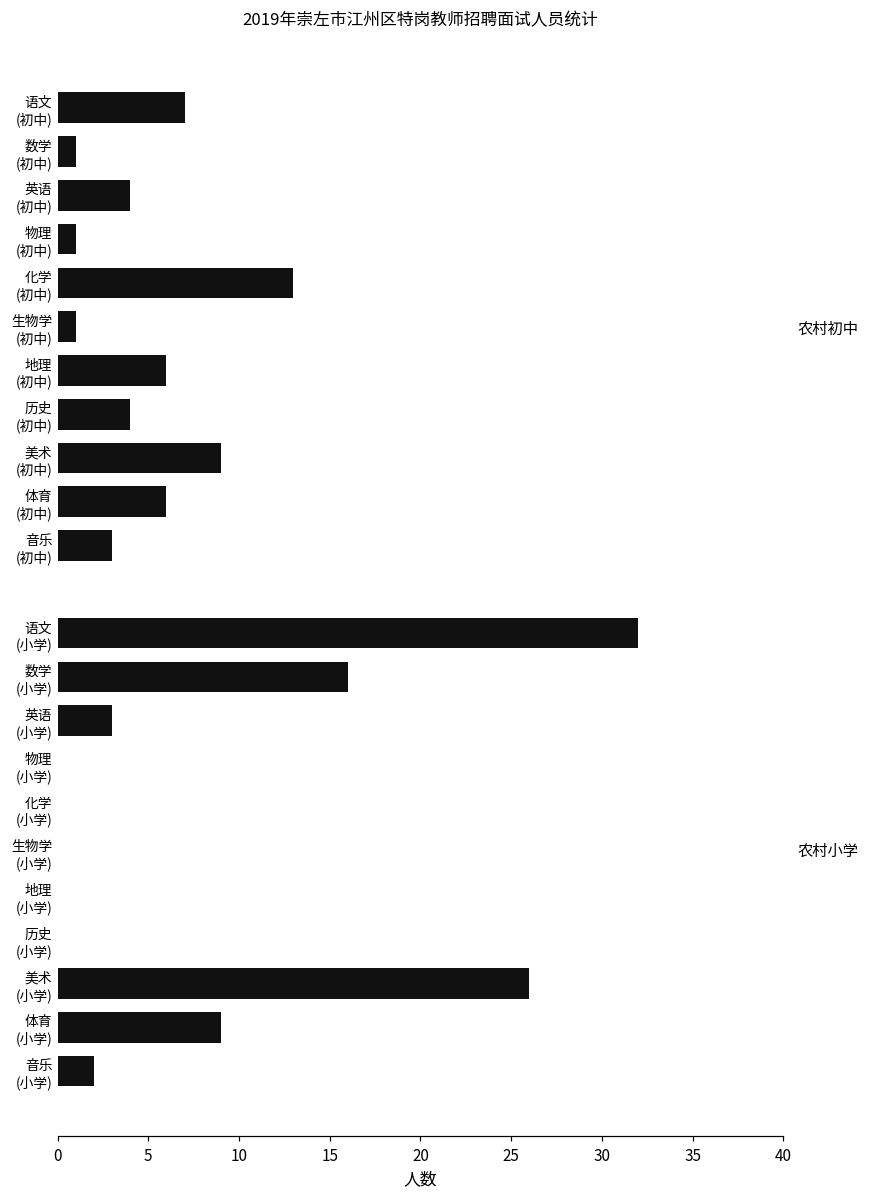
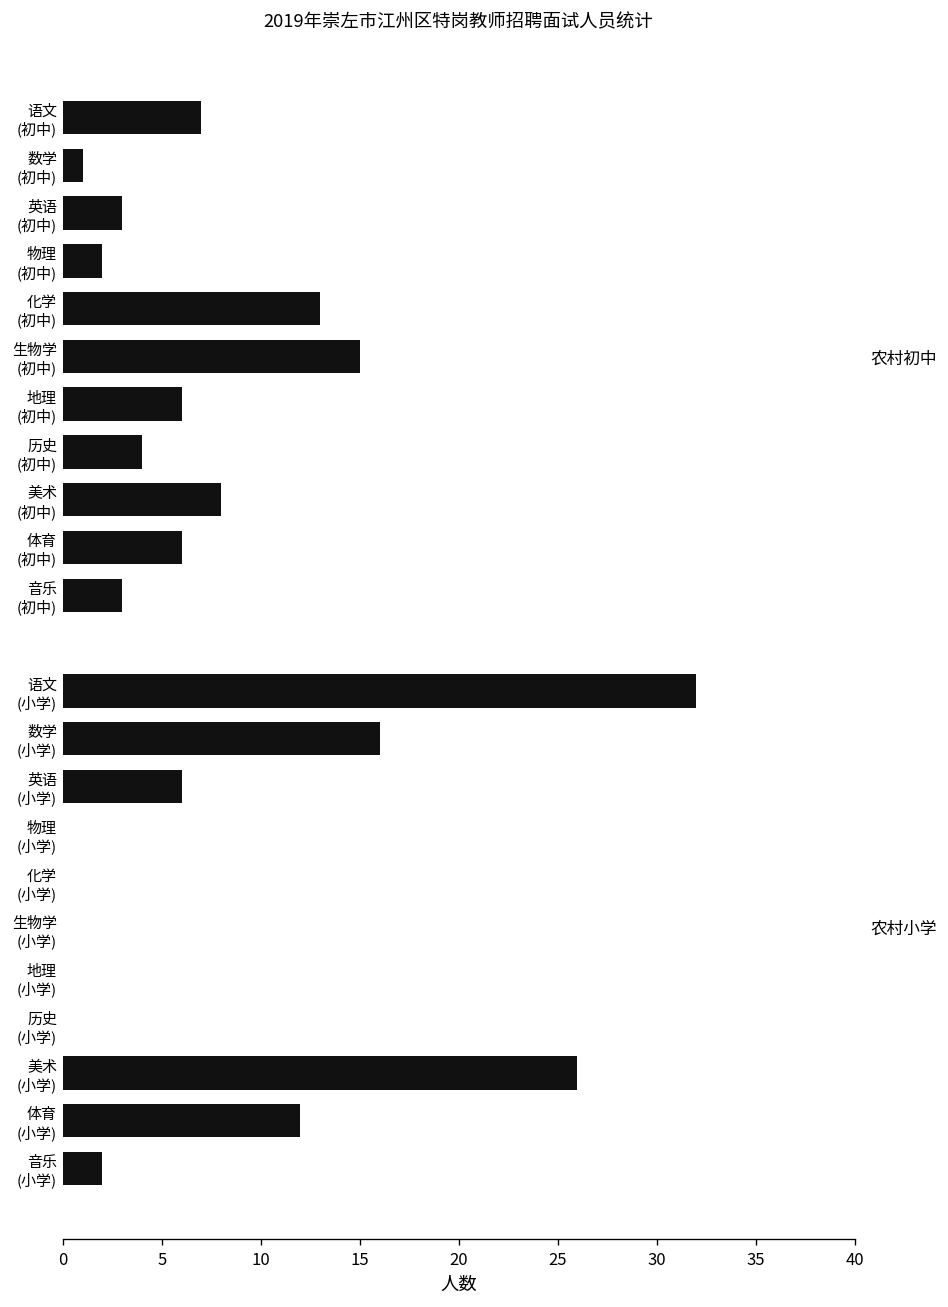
  {
    "语文 (初中)": 7,
    "数学 (初中)": 1,
-   "英语 (初中)": 4,
-   "物理 (初中)": 1,
+   "英语 (初中)": 3,
+   "物理 (初中)": 2,
    "化学 (初中)": 13,
-   "生物学 (初中)": 1,
+   "生物学 (初中)": 15,
    "地理 (初中)": 6,
    "历史 (初中)": 4,
-   "美术 (初中)": 9,
+   "美术 (初中)": 8,
    "体育 (初中)": 6,
    "音乐 (初中)": 3,
    "语文 (小学)": 32,
    "数学 (小学)": 16,
-   "英语 (小学)": 3,
+   "英语 (小学)": 6,
    "物理 (小学)": 0,
    "化学 (小学)": 0,
    "生物学 (小学)": 0,
    "地理 (小学)": 0,
    "历史 (小学)": 0,
    "美术 (小学)": 26,
-   "体育 (小学)": 9,
+   "体育 (小学)": 12,
    "音乐 (小学)": 2
  }
